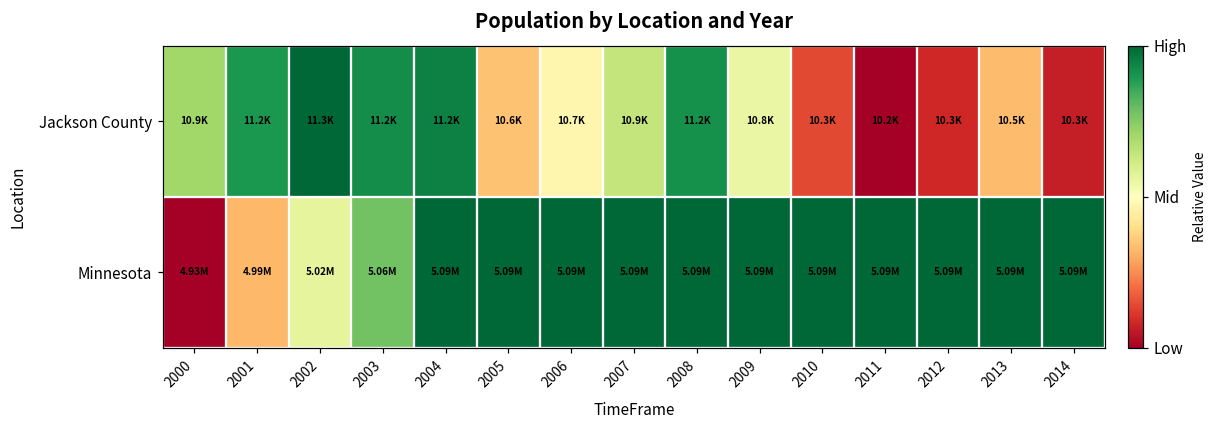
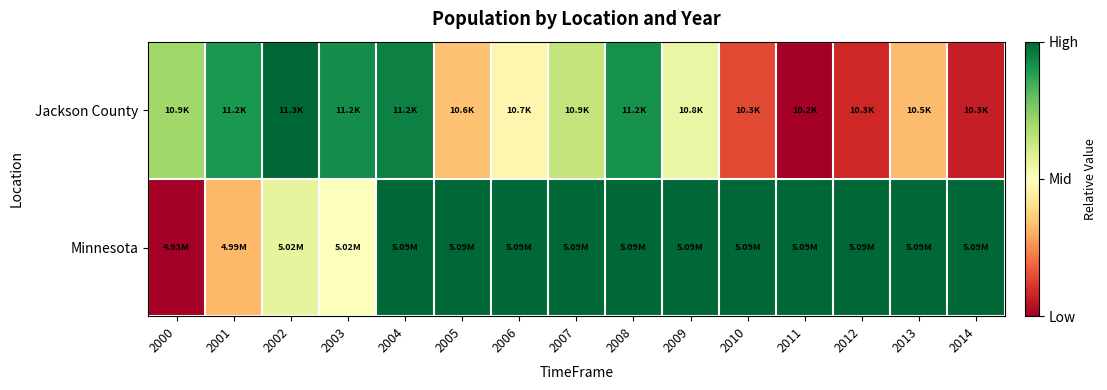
  {
    "Jackson County": {
      "2000": "10.9K",
      "2001": "11.2K",
      "2002": "11.3K",
      "2003": "11.2K",
      "2004": "11.2K",
      "2005": "10.6K",
      "2006": "10.7K",
      "2007": "10.9K",
      "2008": "11.2K",
      "2009": "10.8K",
      "2010": "10.3K",
      "2011": "10.2K",
      "2012": "10.3K",
      "2013": "10.5K",
      "2014": "10.3K"
    },
    "Minnesota": {
      "2000": "4.93M",
      "2001": "4.99M",
      "2002": "5.02M",
-     "2003": "5.06M",
+     "2003": "5.02M",
      "2004": "5.09M",
      "2005": "5.09M",
      "2006": "5.09M",
      "2007": "5.09M",
      "2008": "5.09M",
      "2009": "5.09M",
      "2010": "5.09M",
      "2011": "5.09M",
      "2012": "5.09M",
      "2013": "5.09M",
      "2014": "5.09M"
    }
  }
